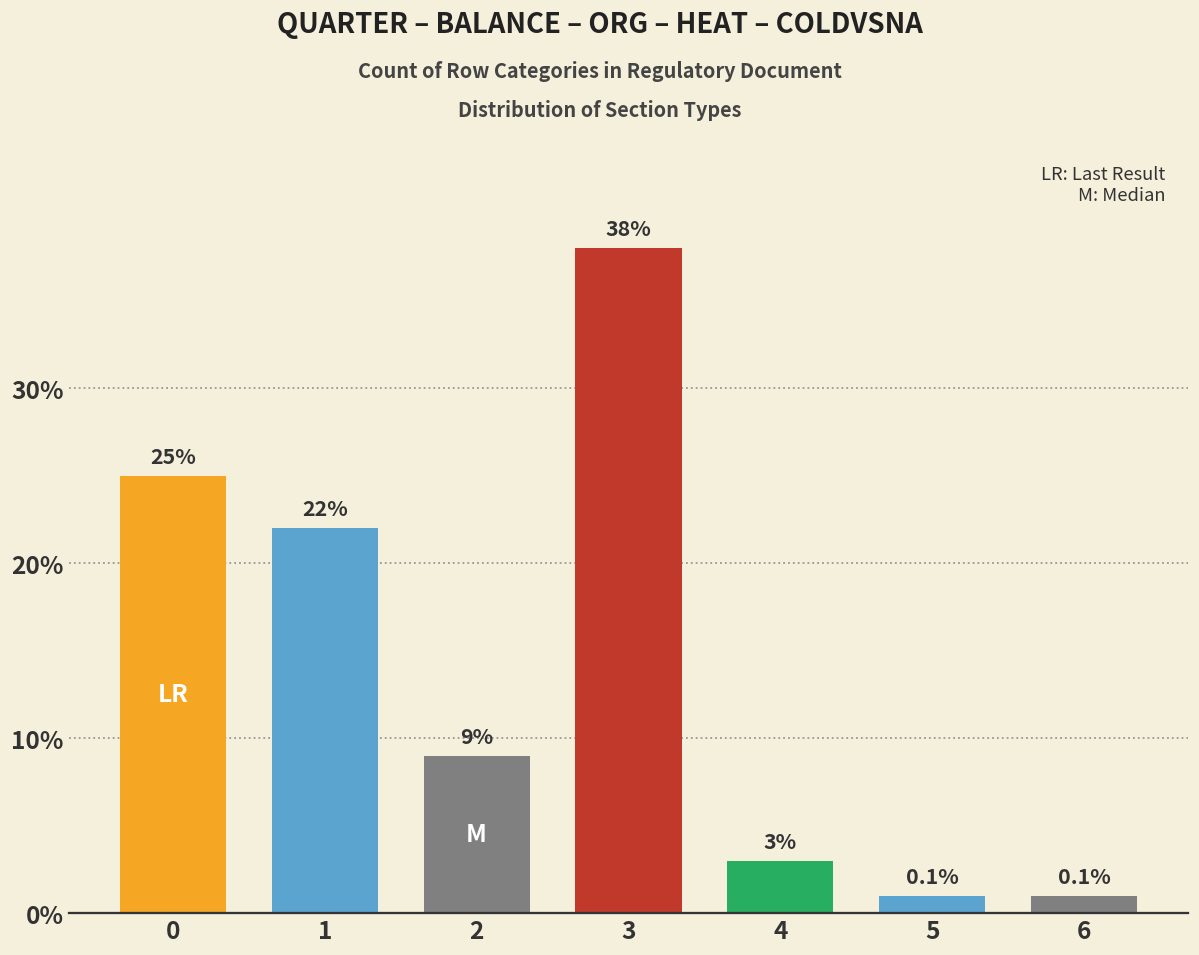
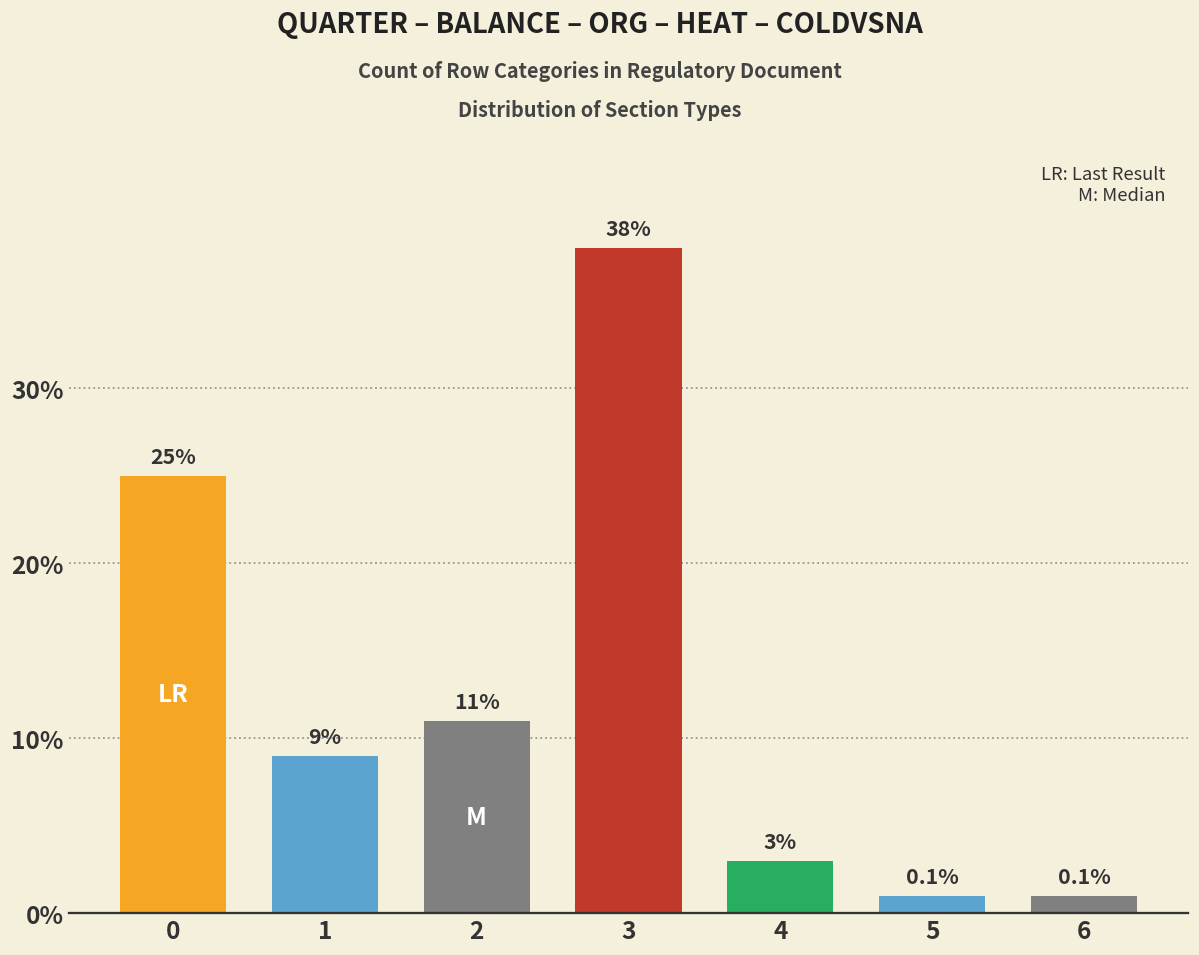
  {
    "0": "25%",
-   "1": "22%",
-   "2": "9%",
+   "1": "9%",
+   "2": "11%",
    "3": "38%",
    "4": "3%"
  }
